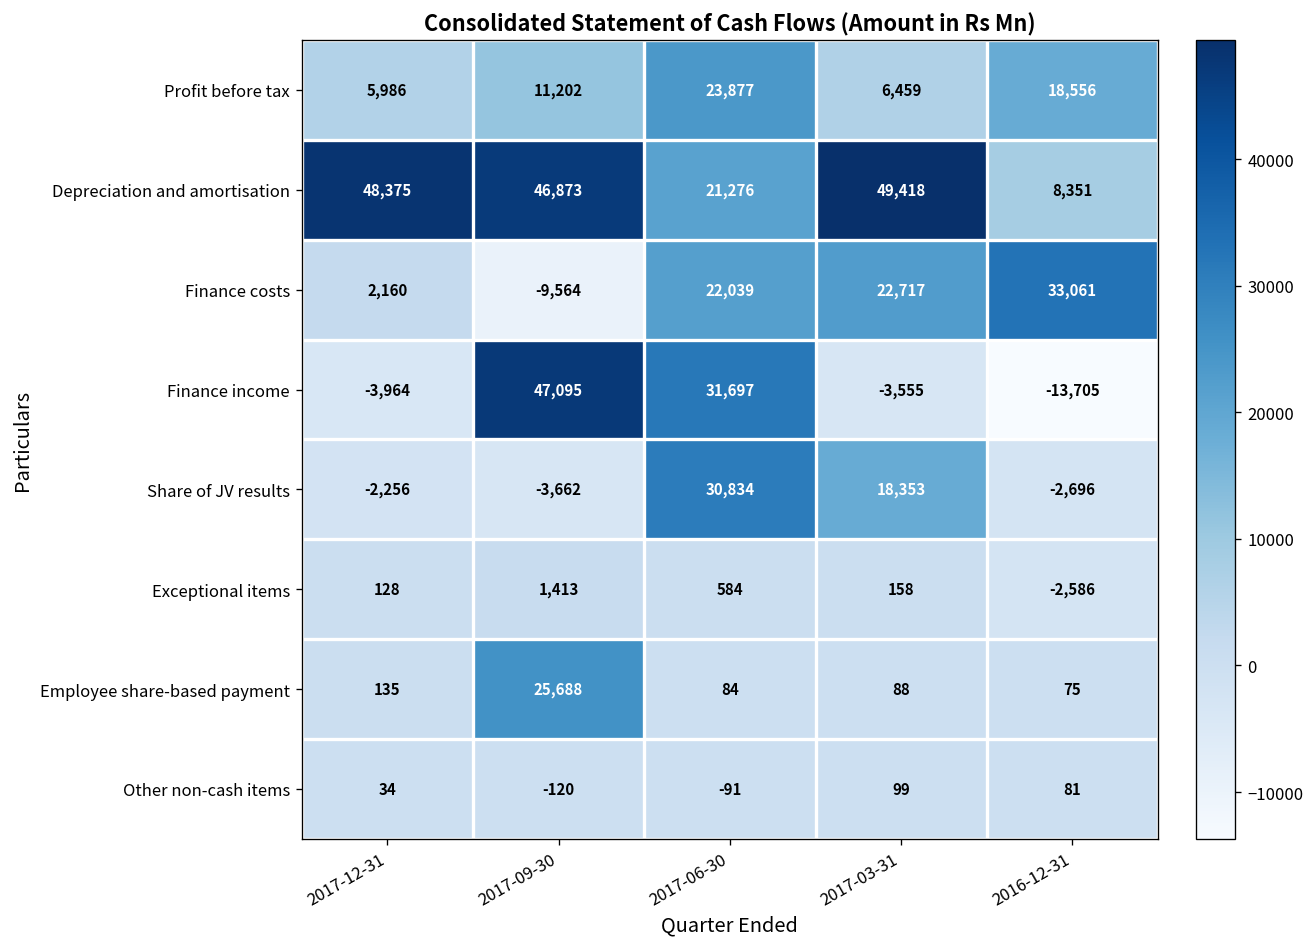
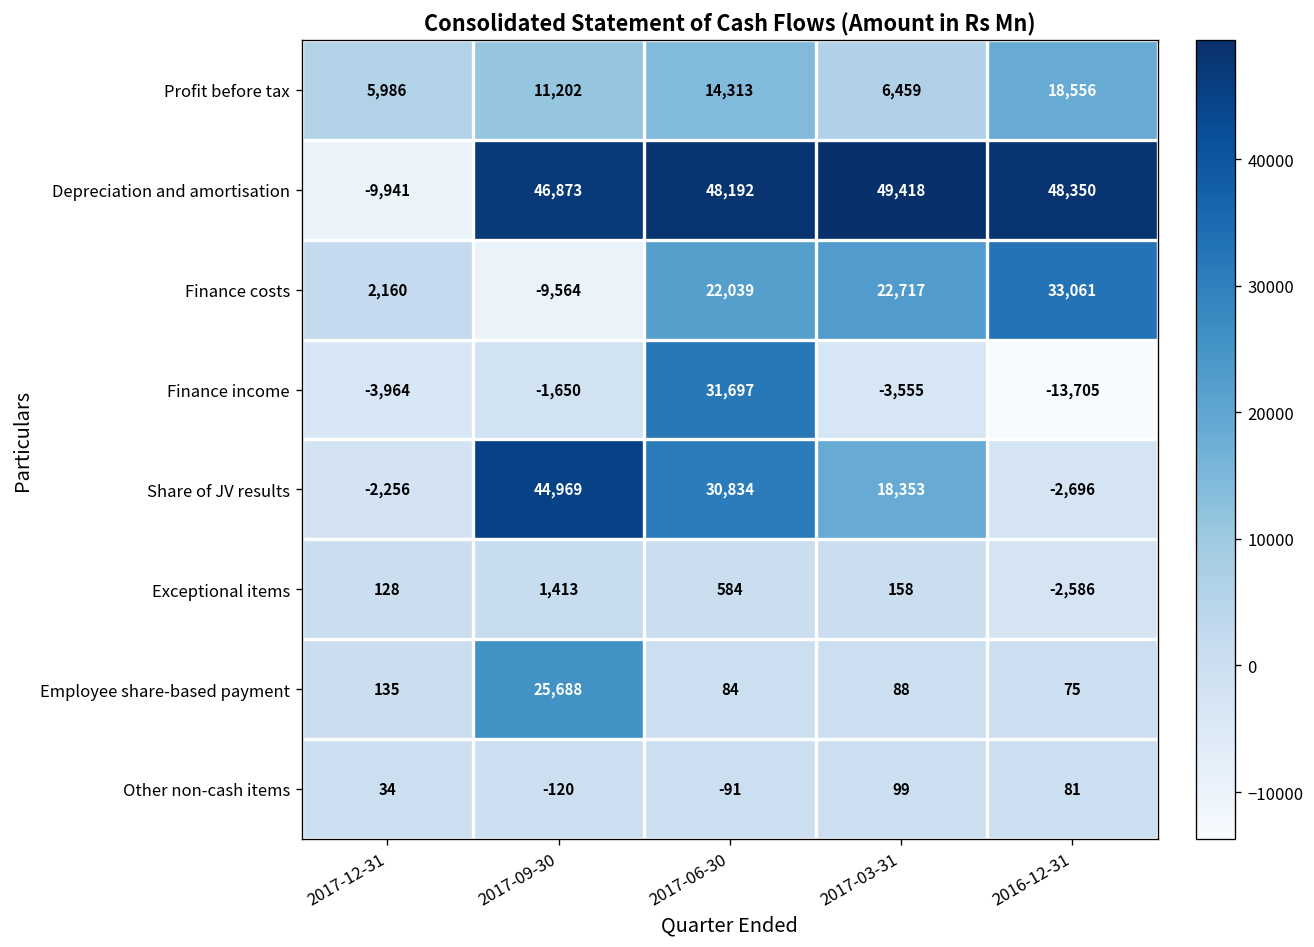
  {
    "Profit before tax": {
      "2017-12-31": "5,986",
      "2017-09-30": "11,202",
-     "2017-06-30": "23,877",
+     "2017-06-30": "14,313",
      "2017-03-31": "6,459",
      "2016-12-31": "18,556"
    },
    "Depreciation and amortisation": {
-     "2017-12-31": "48,375",
+     "2017-12-31": "-9,941",
      "2017-09-30": "46,873",
-     "2017-06-30": "21,276",
+     "2017-06-30": "48,192",
      "2017-03-31": "49,418",
-     "2016-12-31": "8,351"
+     "2016-12-31": "48,350"
    },
    "Finance costs": {
      "2017-12-31": "2,160",
      "2017-09-30": "-9,564",
      "2017-06-30": "22,039",
      "2017-03-31": "22,717",
      "2016-12-31": "33,061"
    },
    "Finance income": {
      "2017-12-31": "-3,964",
-     "2017-09-30": "47,095",
+     "2017-09-30": "-1,650",
      "2017-06-30": "31,697",
      "2017-03-31": "-3,555",
      "2016-12-31": "-13,705"
    },
    "Share of JV results": {
      "2017-12-31": "-2,256",
-     "2017-09-30": "-3,662",
+     "2017-09-30": "44,969",
      "2017-06-30": "30,834",
      "2017-03-31": "18,353",
      "2016-12-31": "-2,696"
    },
    "Exceptional items": {
      "2017-12-31": "128",
      "2017-09-30": "1,413",
      "2017-06-30": "584",
      "2017-03-31": "158",
      "2016-12-31": "-2,586"
    },
    "Employee share-based payment": {
      "2017-12-31": "135",
      "2017-09-30": "25,688",
      "2017-06-30": "84",
      "2017-03-31": "88",
      "2016-12-31": "75"
    },
    "Other non-cash items": {
      "2017-12-31": "34",
      "2017-09-30": "-120",
      "2017-06-30": "-91",
      "2017-03-31": "99",
      "2016-12-31": "81"
    }
  }
